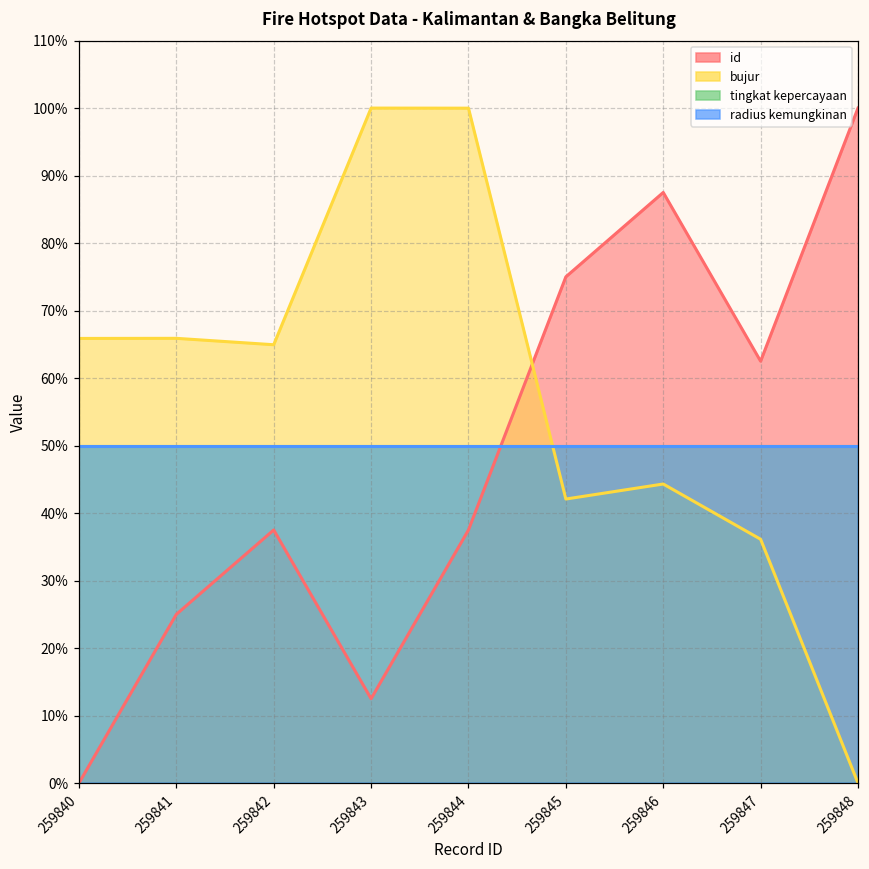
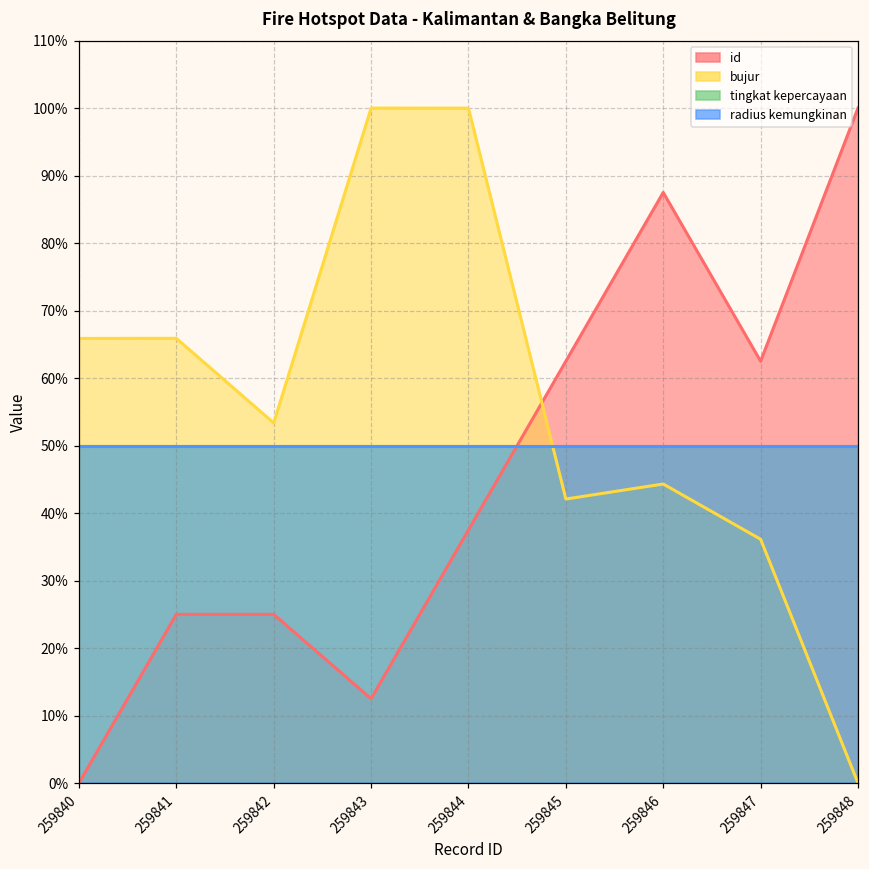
  {
    "id": {
      "259840": "0%",
      "259841": "25%",
-     "259842": "38%",
+     "259842": "25%",
      "259843": "13%",
      "259844": "38%",
-     "259845": "75%",
+     "259845": "63%",
      "259846": "88%",
      "259847": "63%",
      "259848": "100%"
    },
    "bujur": {
      "259840": "66%",
      "259841": "66%",
-     "259842": "65%",
+     "259842": "53%",
      "259843": "100%",
      "259844": "100%",
      "259845": "42%",
      "259846": "44%",
      "259847": "36%",
      "259848": "0%"
    },
    "radius kemungkinan": {
      "259840": "50%",
      "259841": "50%",
      "259842": "50%",
      "259843": "50%",
      "259844": "50%",
      "259845": "50%",
      "259846": "50%",
      "259847": "50%",
      "259848": "50%"
    }
  }
